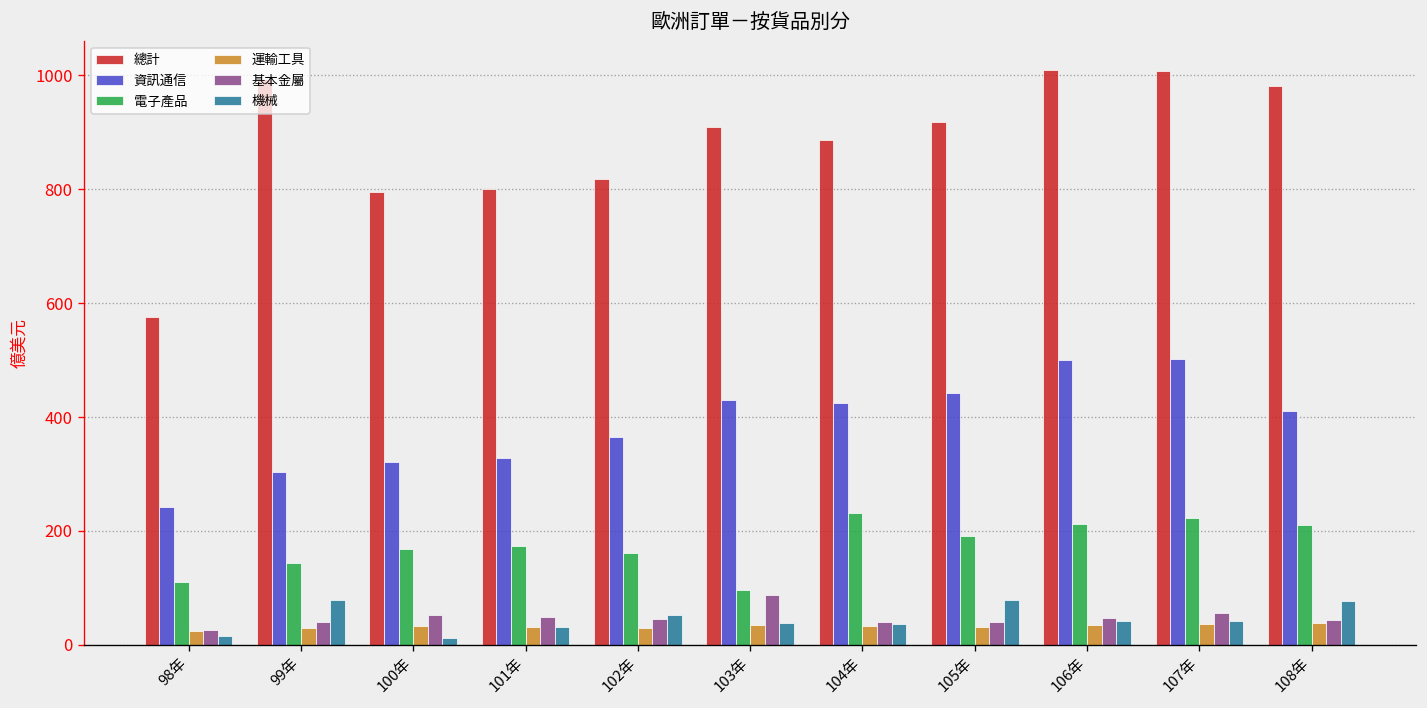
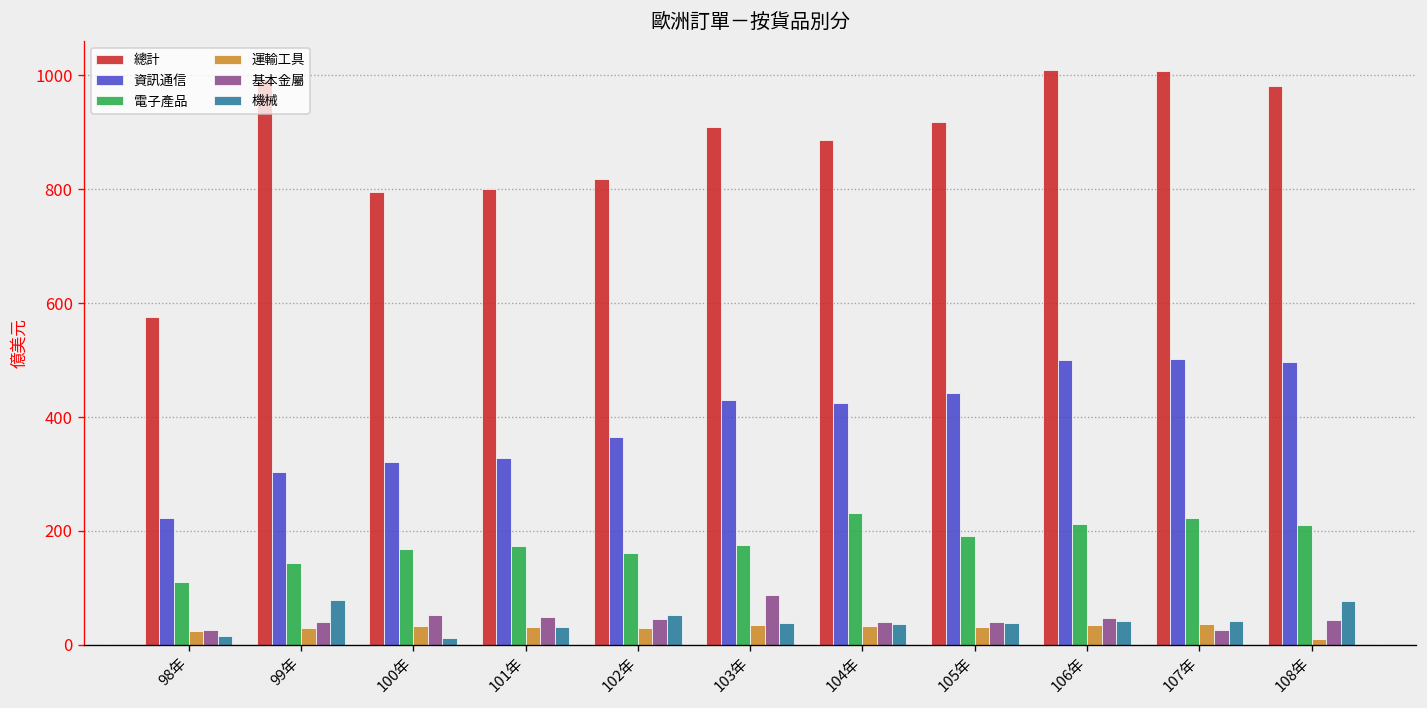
  {
    "總計": {
      "98年": 580,
      "100年": 790,
      "101年": 800,
      "102年": 820,
      "103年": 910,
      "104年": 890,
      "105年": 920,
      "106年": 1010,
      "107年": 1010,
      "108年": 980
    },
    "資訊通信": {
-     "98年": 240,
+     "98年": 220,
      "99年": 300,
      "100年": 320,
      "101年": 330,
      "102年": 360,
      "103年": 430,
      "104年": 430,
      "105年": 440,
      "106年": 500,
      "107年": 500,
-     "108年": 410
+     "108年": 500
    },
    "電子產品": {
      "98年": 110,
      "99年": 140,
      "100年": 170,
      "101年": 170,
      "102年": 160,
-     "103年": 100,
+     "103年": 180,
      "104年": 230,
      "105年": 190,
      "106年": 210,
      "107年": 220,
      "108年": 210
    },
    "運輸工具": {
      "98年": 20,
      "99年": 30,
      "100年": 30,
      "101年": 30,
      "102年": 30,
      "103年": 30,
      "104年": 30,
      "105年": 30,
      "106年": 40,
      "107年": 40,
-     "108年": 40
+     "108年": 10
    },
    "基本金屬": {
      "98年": 30,
      "99年": 40,
      "100年": 50,
      "101年": 50,
      "102年": 50,
      "103年": 90,
      "104年": 40,
      "105年": 40,
      "106年": 50,
-     "107年": 60,
+     "107年": 30,
      "108年": 40
    },
    "機械": {
      "98年": 10,
      "99年": 80,
      "100年": 10,
      "101年": 30,
      "102年": 50,
      "103年": 40,
      "104年": 40,
-     "105年": 80,
+     "105年": 40,
      "106年": 40,
      "107年": 40,
      "108年": 80
    }
  }
